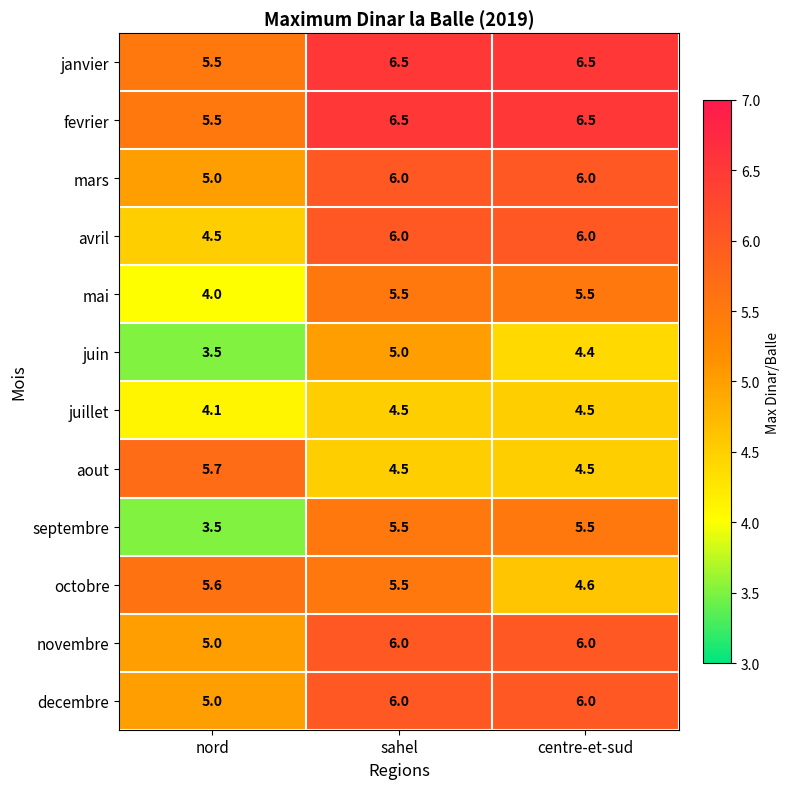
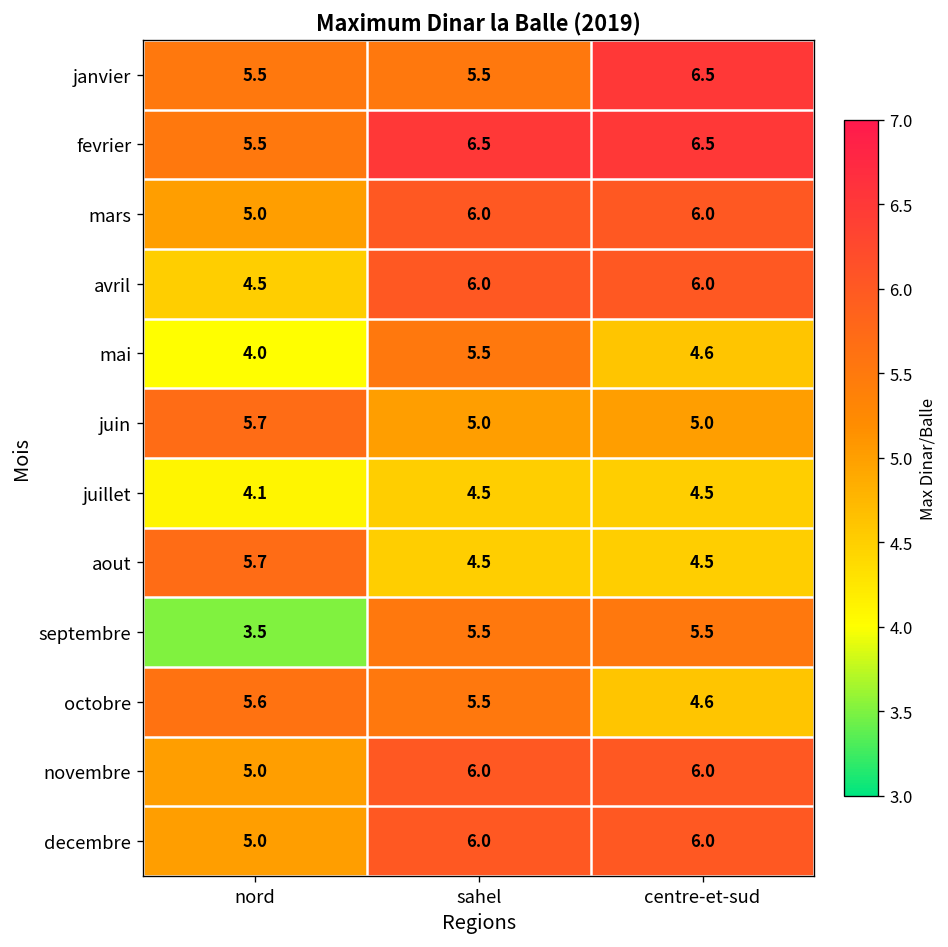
  {
    "janvier": {
      "nord": 5.5,
-     "sahel": 6.5,
+     "sahel": 5.5,
      "centre-et-sud": 6.5
    },
    "fevrier": {
      "nord": 5.5,
      "sahel": 6.5,
      "centre-et-sud": 6.5
    },
    "mars": {
      "nord": 5.0,
      "sahel": 6.0,
      "centre-et-sud": 6.0
    },
    "avril": {
      "nord": 4.5,
      "sahel": 6.0,
      "centre-et-sud": 6.0
    },
    "mai": {
      "nord": 4.0,
      "sahel": 5.5,
-     "centre-et-sud": 5.5
+     "centre-et-sud": 4.6
    },
    "juin": {
-     "nord": 3.5,
+     "nord": 5.7,
      "sahel": 5.0,
-     "centre-et-sud": 4.4
+     "centre-et-sud": 5.0
    },
    "juillet": {
      "nord": 4.1,
      "sahel": 4.5,
      "centre-et-sud": 4.5
    },
    "aout": {
      "nord": 5.7,
      "sahel": 4.5,
      "centre-et-sud": 4.5
    },
    "septembre": {
      "nord": 3.5,
      "sahel": 5.5,
      "centre-et-sud": 5.5
    },
    "octobre": {
      "nord": 5.6,
      "sahel": 5.5,
      "centre-et-sud": 4.6
    },
    "novembre": {
      "nord": 5.0,
      "sahel": 6.0,
      "centre-et-sud": 6.0
    },
    "decembre": {
      "nord": 5.0,
      "sahel": 6.0,
      "centre-et-sud": 6.0
    }
  }
